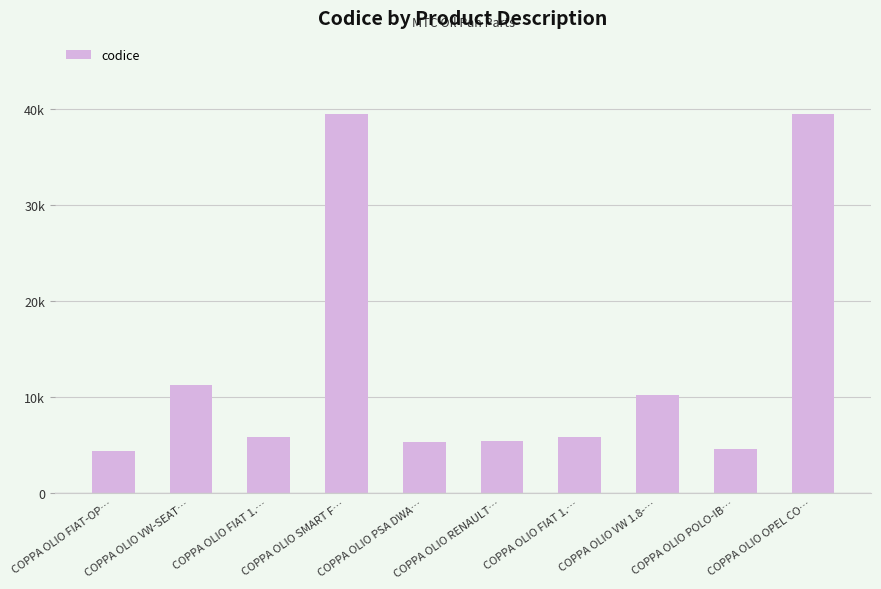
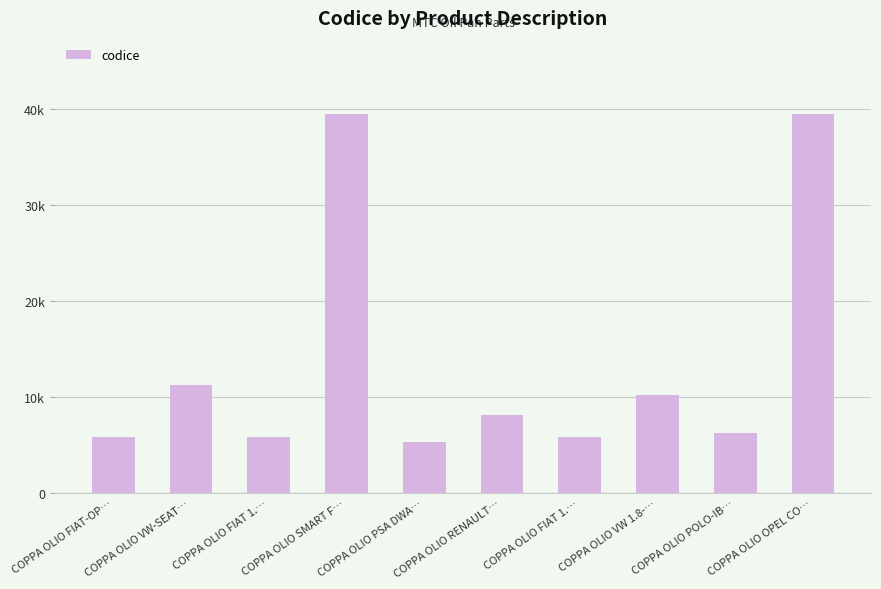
  {
-   "COPPA OLIO FIAT-OP…": 4000,
+   "COPPA OLIO FIAT-OP…": 6000,
    "COPPA OLIO VW-SEAT…": 11000,
    "COPPA OLIO SMART F…": 40000,
    "COPPA OLIO PSA DWA…": 5000,
-   "COPPA OLIO RENAULT…": 5000,
+   "COPPA OLIO RENAULT…": 8000,
    "COPPA OLIO VW 1.8-…": 10000,
-   "COPPA OLIO POLO-IB…": 5000,
+   "COPPA OLIO POLO-IB…": 6000,
    "COPPA OLIO OPEL CO…": 40000
  }
